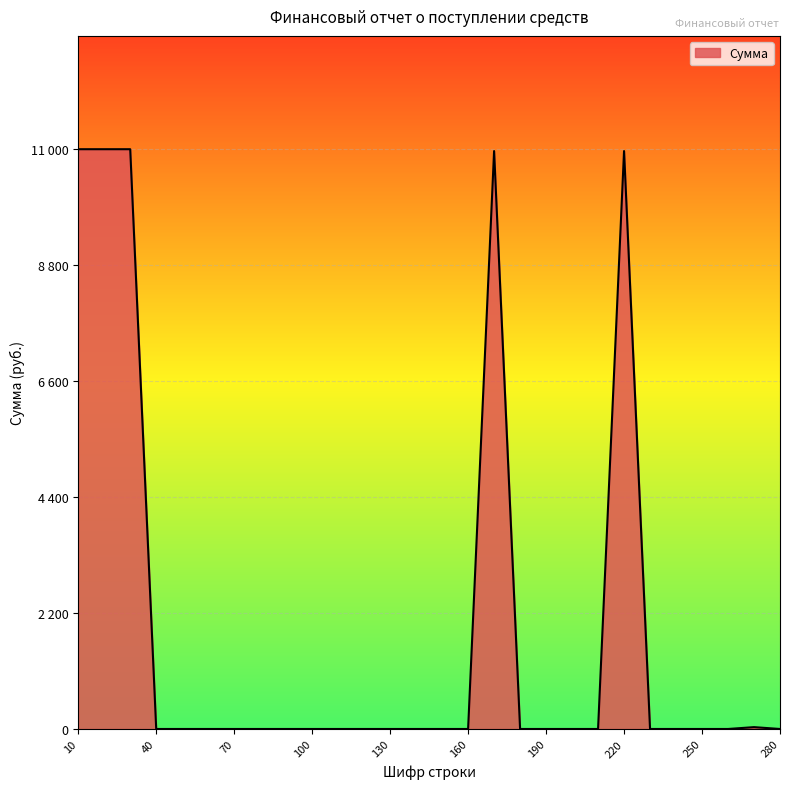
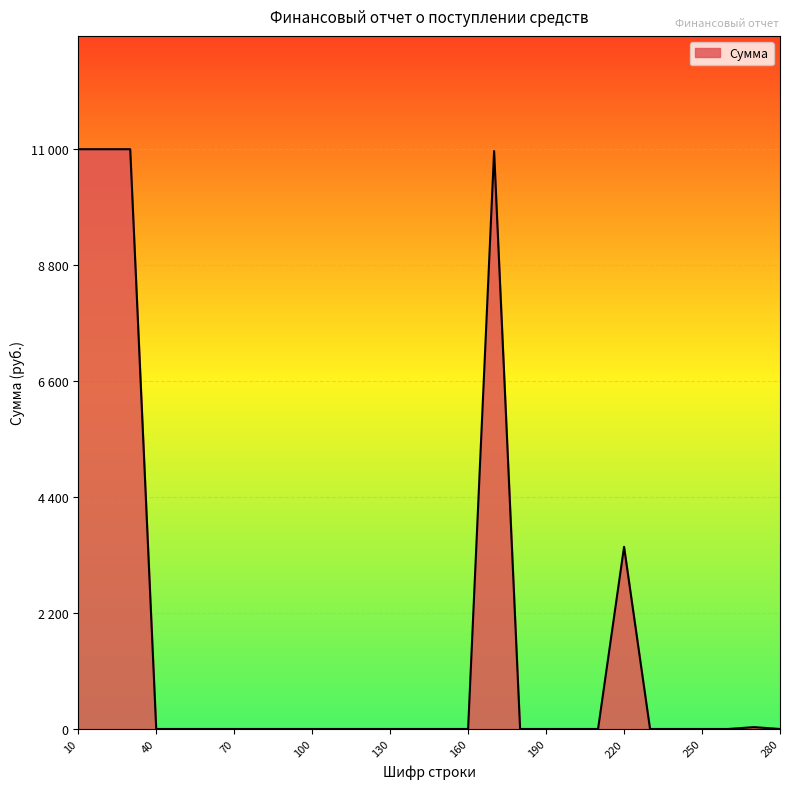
  {
    "10": 11000,
    "40": 0,
    "70": 0,
    "100": 0,
    "130": 0,
    "160": 0,
    "190": 0,
-   "220": 11000,
+   "220": 3500,
    "250": 0,
    "280": 0
  }
